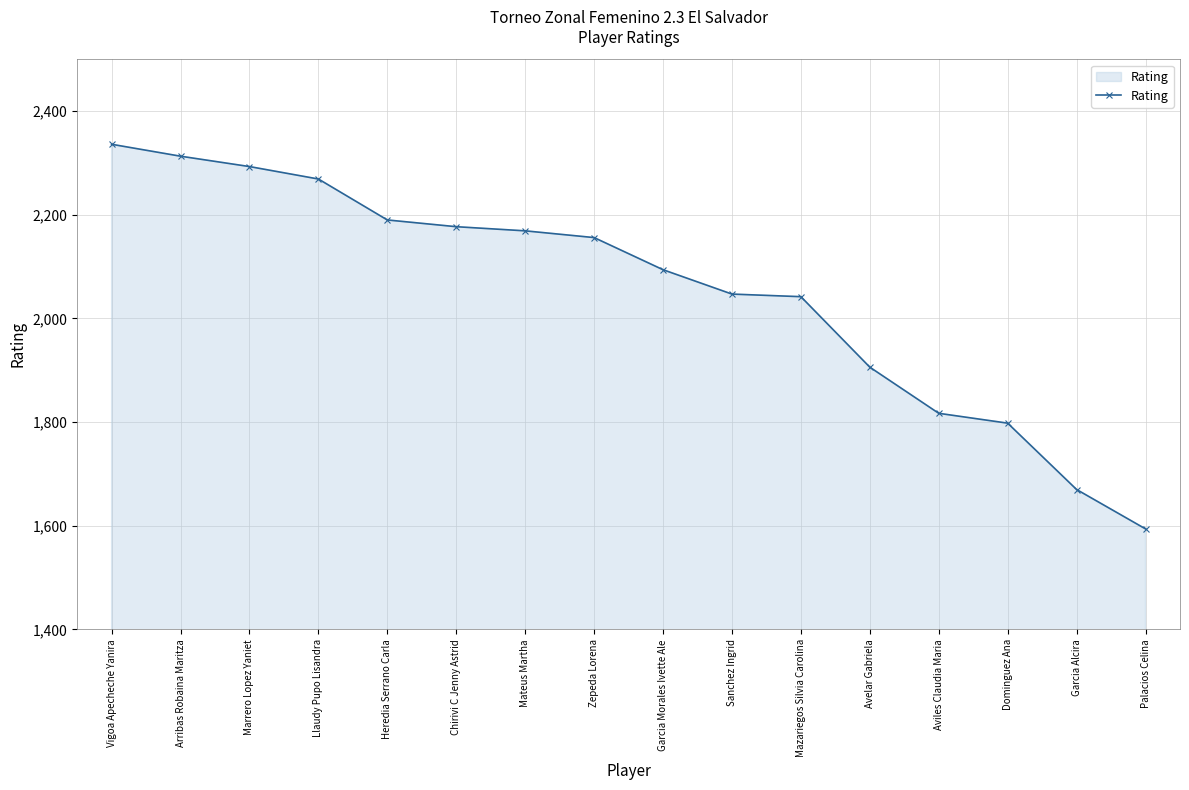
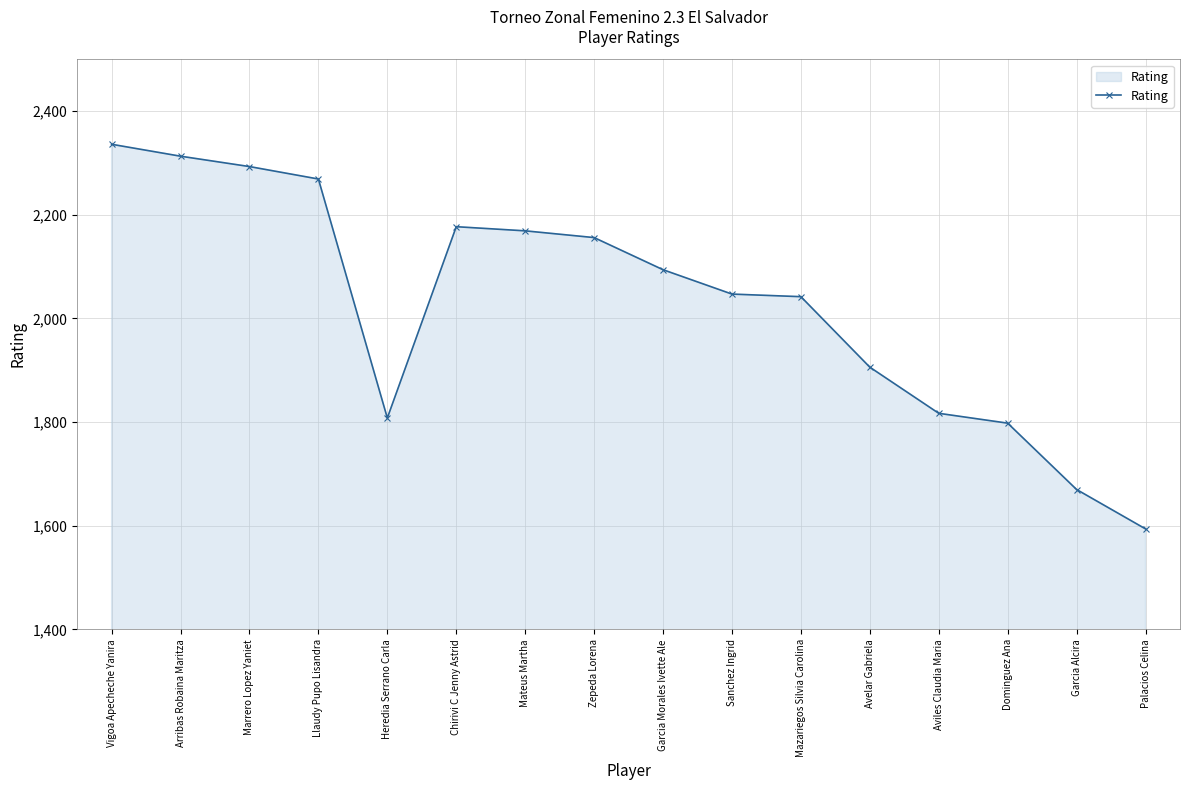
  {
    "Vigoa Apecheche Yanira": "2,340",
    "Arribas Robaina Maritza": "2,310",
    "Marrero Lopez Yaniet": "2,290",
    "Llaudy Pupo Lisandra": "2,270",
-   "Heredia Serrano Carla": "2,190",
+   "Heredia Serrano Carla": "1,810",
    "Chirivi C Jenny Astrid": "2,180",
    "Mateus Martha": "2,170",
    "Zepeda Lorena": "2,160",
    "Garcia Morales Ivette Ale": "2,090",
    "Sanchez Ingrid": "2,050",
    "Mazariegos Silvia Carolina": "2,040",
    "Avelar Gabriela": "1,910",
    "Aviles Claudia Maria": "1,820",
    "Dominguez Ana": "1,800",
    "Garcia Alcira": "1,670",
    "Palacios Celina": "1,590"
  }
